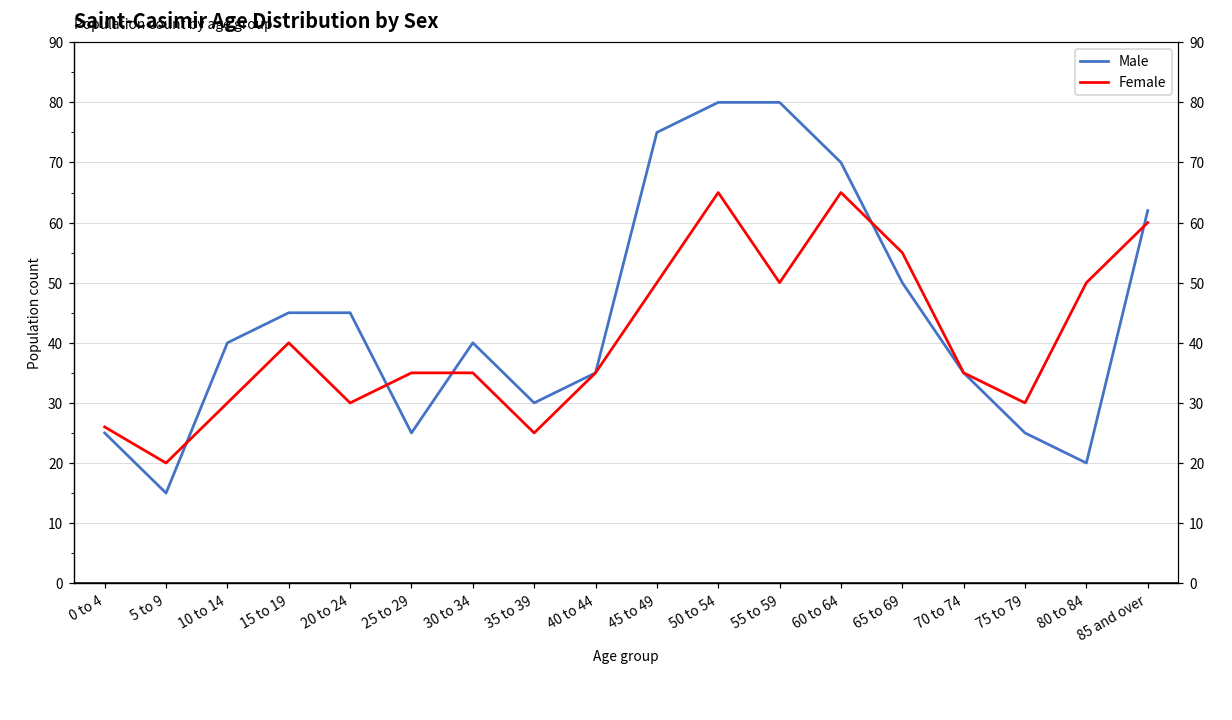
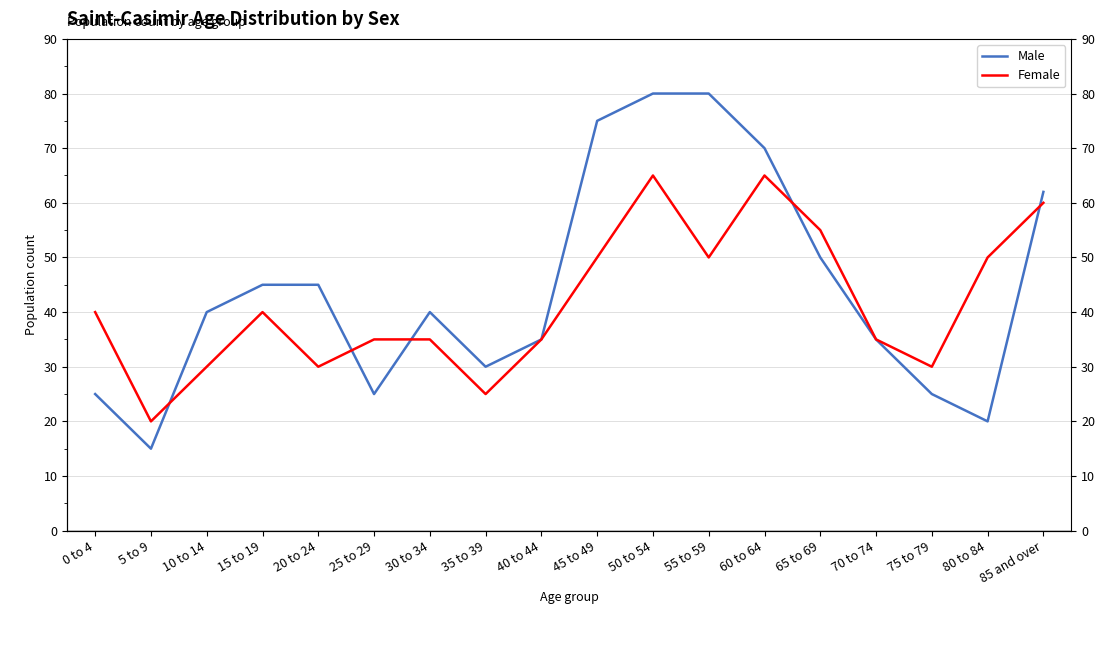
  {
    "Male": {
      "0 to 4": 25,
      "5 to 9": 15,
      "10 to 14": 40,
      "15 to 19": 45,
      "20 to 24": 45,
      "25 to 29": 25,
      "30 to 34": 40,
      "35 to 39": 30,
      "45 to 49": 75,
      "50 to 54": 80,
      "55 to 59": 80,
      "60 to 64": 70,
      "65 to 69": 50,
      "75 to 79": 25,
      "80 to 84": 20,
      "85 and over": 62
    },
    "Female": {
-     "0 to 4": 26,
+     "0 to 4": 40,
      "5 to 9": 20,
      "10 to 14": 30,
      "15 to 19": 40,
      "20 to 24": 30,
      "25 to 29": 35,
      "30 to 34": 35,
      "35 to 39": 25,
      "45 to 49": 50,
      "50 to 54": 65,
      "55 to 59": 50,
      "60 to 64": 65,
      "65 to 69": 55,
      "75 to 79": 30,
      "80 to 84": 50,
      "85 and over": 60
    }
  }
